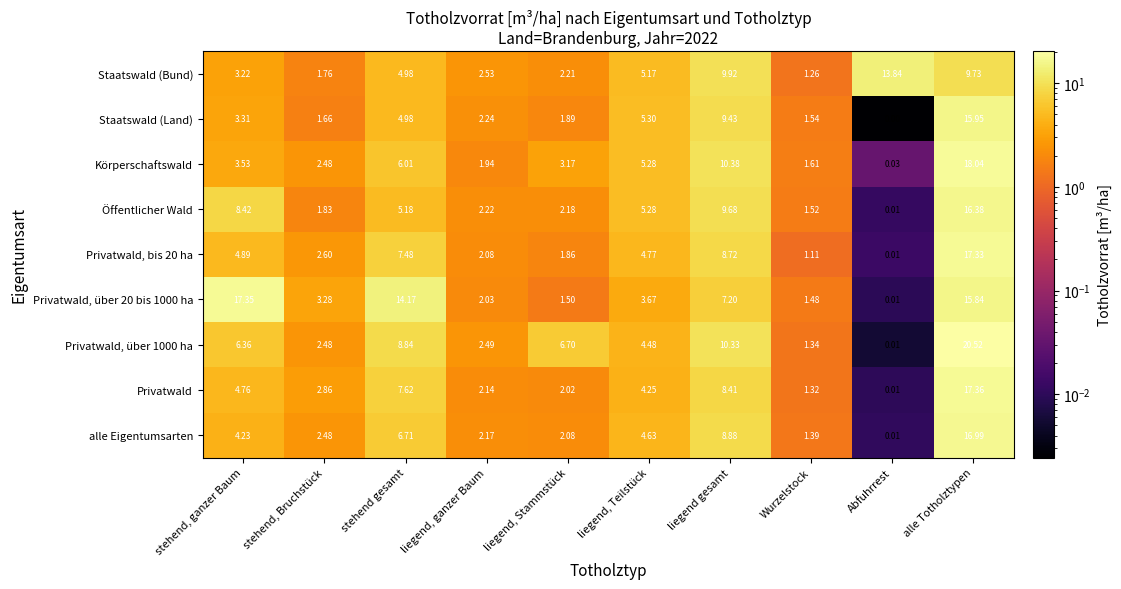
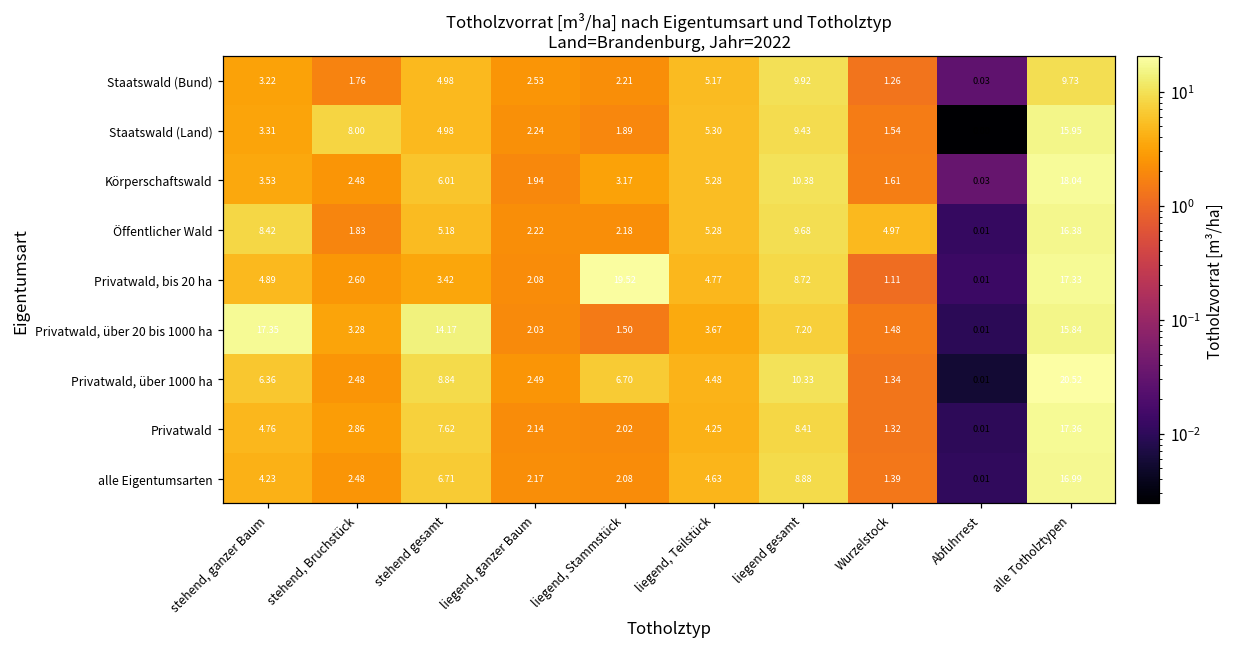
  {
    "Staatswald (Bund)": {
      "stehend, ganzer Baum": 3.22,
      "stehend, Bruchstück": 1.76,
      "stehend gesamt": 4.98,
      "liegend, ganzer Baum": 2.53,
      "liegend, Stammstück": 2.21,
      "liegend, Teilstück": 5.17,
      "liegend gesamt": 9.92,
      "Wurzelstock": 1.26,
-     "Abfuhrrest": 13.84,
+     "Abfuhrrest": 0.03,
      "alle Totholztypen": 9.73
    },
    "Staatswald (Land)": {
      "stehend, ganzer Baum": 3.31,
-     "stehend, Bruchstück": 1.66,
+     "stehend, Bruchstück": 8.00,
      "stehend gesamt": 4.98,
      "liegend, ganzer Baum": 2.24,
      "liegend, Stammstück": 1.89,
      "liegend, Teilstück": 5.30,
      "liegend gesamt": 9.43,
      "Wurzelstock": 1.54,
      "alle Totholztypen": 15.95
    },
    "Körperschaftswald": {
      "stehend, ganzer Baum": 3.53,
      "stehend, Bruchstück": 2.48,
      "stehend gesamt": 6.01,
      "liegend, ganzer Baum": 1.94,
      "liegend, Stammstück": 3.17,
      "liegend, Teilstück": 5.28,
      "liegend gesamt": 10.38,
      "Wurzelstock": 1.61,
      "Abfuhrrest": 0.03,
      "alle Totholztypen": 18.04
    },
    "Öffentlicher Wald": {
      "stehend, ganzer Baum": 8.42,
      "stehend, Bruchstück": 1.83,
      "stehend gesamt": 5.18,
      "liegend, ganzer Baum": 2.22,
      "liegend, Stammstück": 2.18,
      "liegend, Teilstück": 5.28,
      "liegend gesamt": 9.68,
-     "Wurzelstock": 1.52,
+     "Wurzelstock": 4.97,
      "Abfuhrrest": 0.01,
      "alle Totholztypen": 16.38
    },
    "Privatwald, bis 20 ha": {
      "stehend, ganzer Baum": 4.89,
      "stehend, Bruchstück": 2.60,
-     "stehend gesamt": 7.48,
+     "stehend gesamt": 3.42,
      "liegend, ganzer Baum": 2.08,
-     "liegend, Stammstück": 1.86,
+     "liegend, Stammstück": 19.52,
      "liegend, Teilstück": 4.77,
      "liegend gesamt": 8.72,
      "Wurzelstock": 1.11,
      "Abfuhrrest": 0.01,
      "alle Totholztypen": 17.33
    },
    "Privatwald, über 20 bis 1000 ha": {
      "stehend, ganzer Baum": 17.35,
      "stehend, Bruchstück": 3.28,
      "stehend gesamt": 14.17,
      "liegend, ganzer Baum": 2.03,
      "liegend, Stammstück": 1.50,
      "liegend, Teilstück": 3.67,
      "liegend gesamt": 7.20,
      "Wurzelstock": 1.48,
      "Abfuhrrest": 0.01,
      "alle Totholztypen": 15.84
    },
    "Privatwald, über 1000 ha": {
      "stehend, ganzer Baum": 6.36,
      "stehend, Bruchstück": 2.48,
      "stehend gesamt": 8.84,
      "liegend, ganzer Baum": 2.49,
      "liegend, Stammstück": 6.70,
      "liegend, Teilstück": 4.48,
      "liegend gesamt": 10.33,
      "Wurzelstock": 1.34,
      "Abfuhrrest": 0.01,
      "alle Totholztypen": 20.52
    },
    "Privatwald": {
      "stehend, ganzer Baum": 4.76,
      "stehend, Bruchstück": 2.86,
      "stehend gesamt": 7.62,
      "liegend, ganzer Baum": 2.14,
      "liegend, Stammstück": 2.02,
      "liegend, Teilstück": 4.25,
      "liegend gesamt": 8.41,
      "Wurzelstock": 1.32,
      "Abfuhrrest": 0.01,
      "alle Totholztypen": 17.36
    },
    "alle Eigentumsarten": {
      "stehend, ganzer Baum": 4.23,
      "stehend, Bruchstück": 2.48,
      "stehend gesamt": 6.71,
      "liegend, ganzer Baum": 2.17,
      "liegend, Stammstück": 2.08,
      "liegend, Teilstück": 4.63,
      "liegend gesamt": 8.88,
      "Wurzelstock": 1.39,
      "Abfuhrrest": 0.01,
      "alle Totholztypen": 16.99
    }
  }
